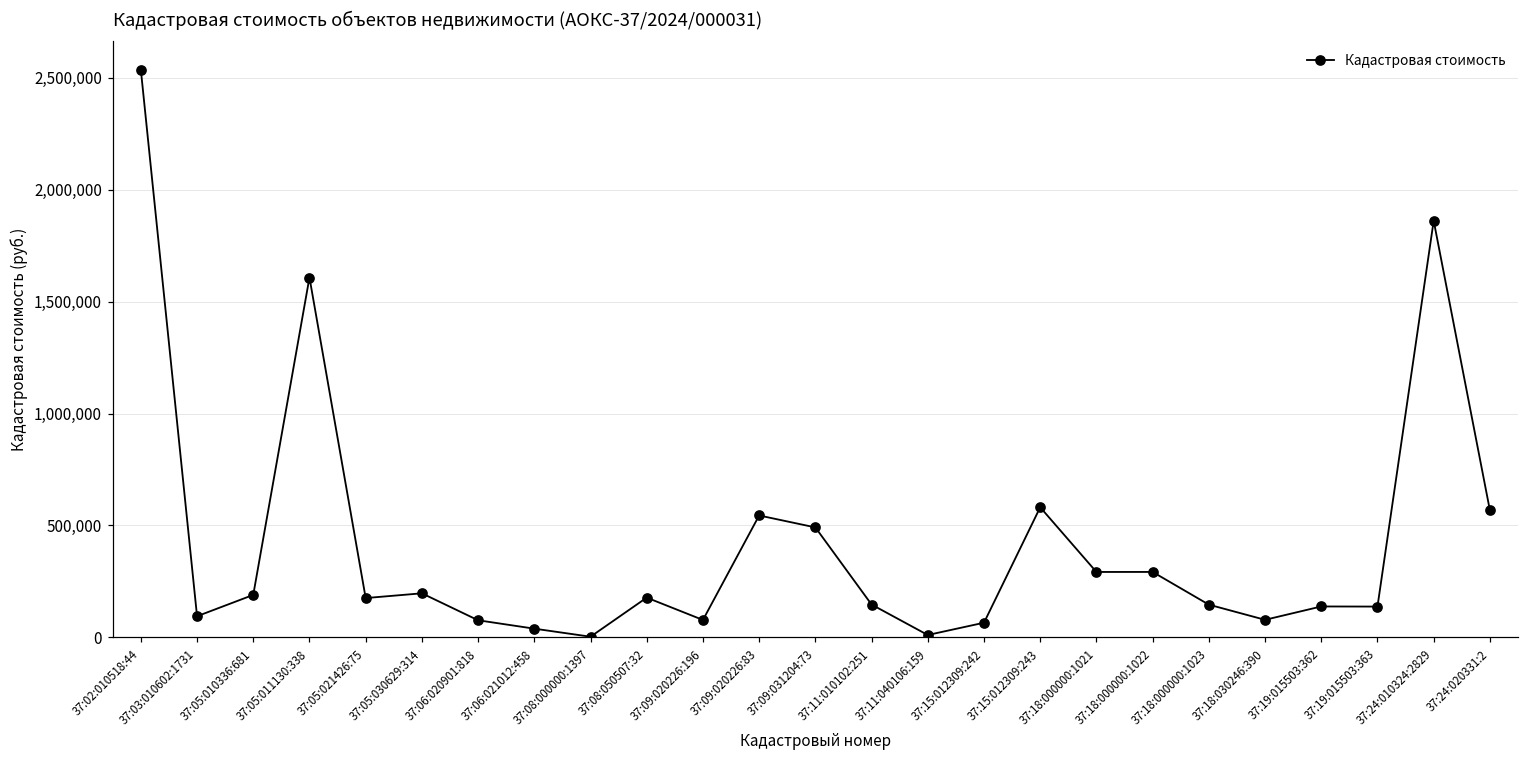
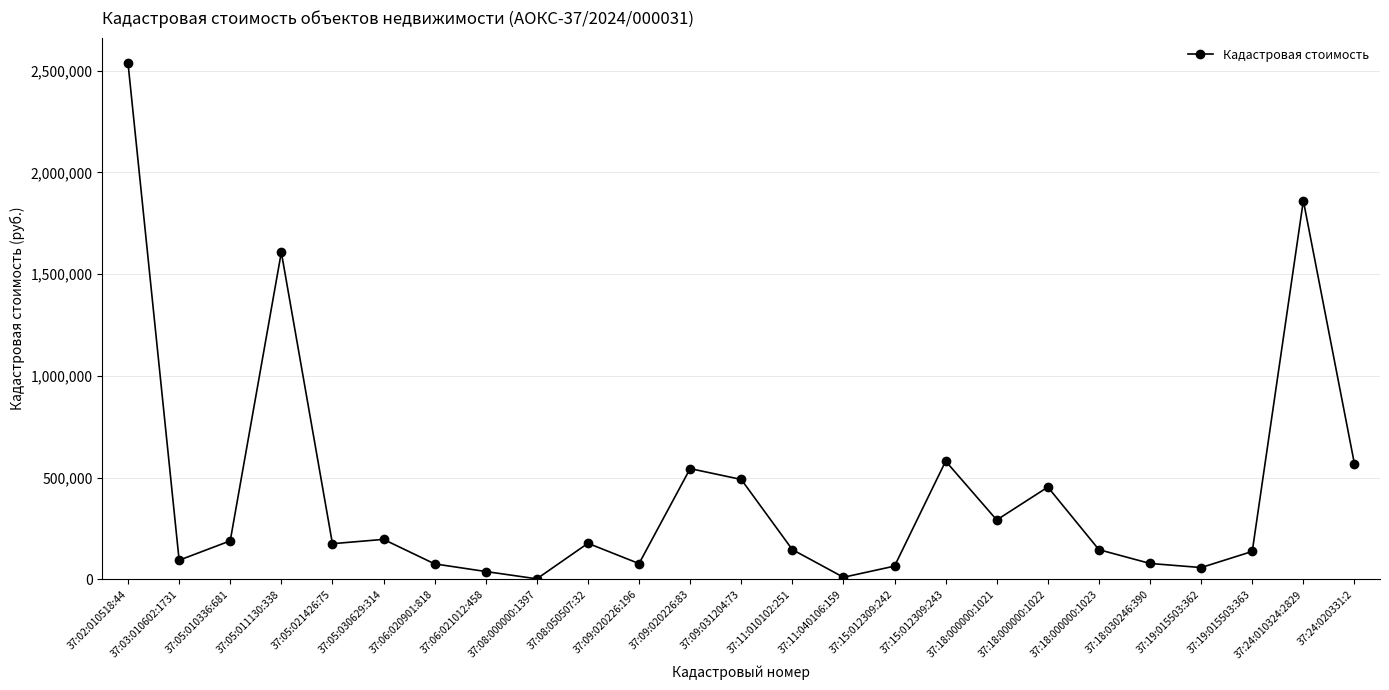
  {
    "37:02:010518:44": "2,540,000",
    "37:03:010602:1731": "90,000",
    "37:05:010336:681": "190,000",
    "37:05:011130:338": "1,610,000",
    "37:05:021426:75": "180,000",
    "37:05:030629:314": "200,000",
    "37:06:020901:818": "80,000",
    "37:06:021012:458": "40,000",
    "37:08:000000:1397": "0",
    "37:08:050507:32": "180,000",
    "37:09:020226:196": "80,000",
    "37:09:020226:83": "540,000",
    "37:09:031204:73": "490,000",
    "37:11:010102:251": "150,000",
    "37:11:040106:159": "10,000",
    "37:15:012309:242": "70,000",
    "37:15:012309:243": "580,000",
    "37:18:000000:1021": "290,000",
-   "37:18:000000:1022": "290,000",
+   "37:18:000000:1022": "450,000",
    "37:18:000000:1023": "150,000",
    "37:18:030246:390": "80,000",
-   "37:19:015503:362": "140,000",
+   "37:19:015503:362": "60,000",
    "37:19:015503:363": "140,000",
    "37:24:010324:2829": "1,860,000",
    "37:24:020331:2": "570,000"
  }
